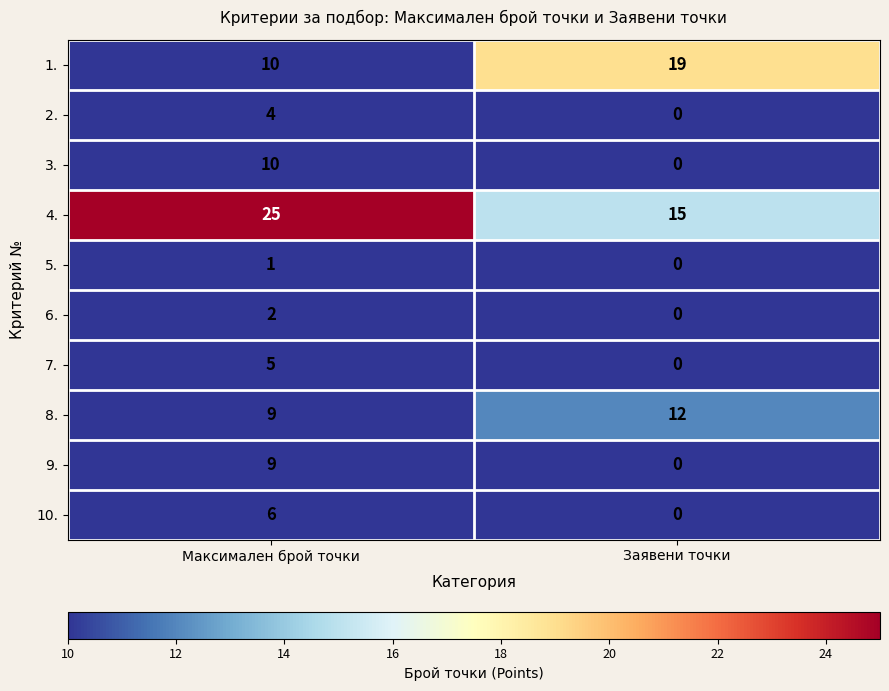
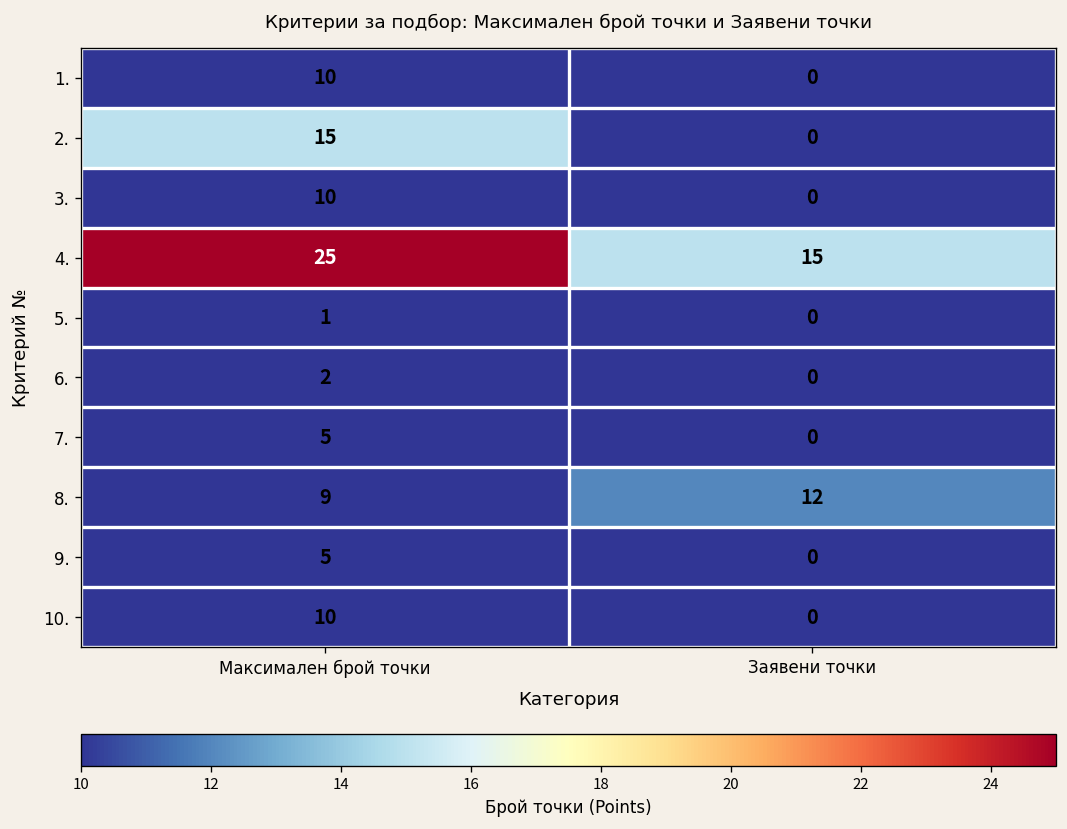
  {
    "1.": {
      "Максимален брой точки": 10,
-     "Заявени точки": 19
+     "Заявени точки": 0
    },
    "2.": {
-     "Максимален брой точки": 4,
+     "Максимален брой точки": 15,
      "Заявени точки": 0
    },
    "3.": {
      "Максимален брой точки": 10,
      "Заявени точки": 0
    },
    "4.": {
      "Максимален брой точки": 25,
      "Заявени точки": 15
    },
    "5.": {
      "Максимален брой точки": 1,
      "Заявени точки": 0
    },
    "6.": {
      "Максимален брой точки": 2,
      "Заявени точки": 0
    },
    "7.": {
      "Максимален брой точки": 5,
      "Заявени точки": 0
    },
    "8.": {
      "Максимален брой точки": 9,
      "Заявени точки": 12
    },
    "9.": {
-     "Максимален брой точки": 9,
+     "Максимален брой точки": 5,
      "Заявени точки": 0
    },
    "10.": {
-     "Максимален брой точки": 6,
+     "Максимален брой точки": 10,
      "Заявени точки": 0
    }
  }
